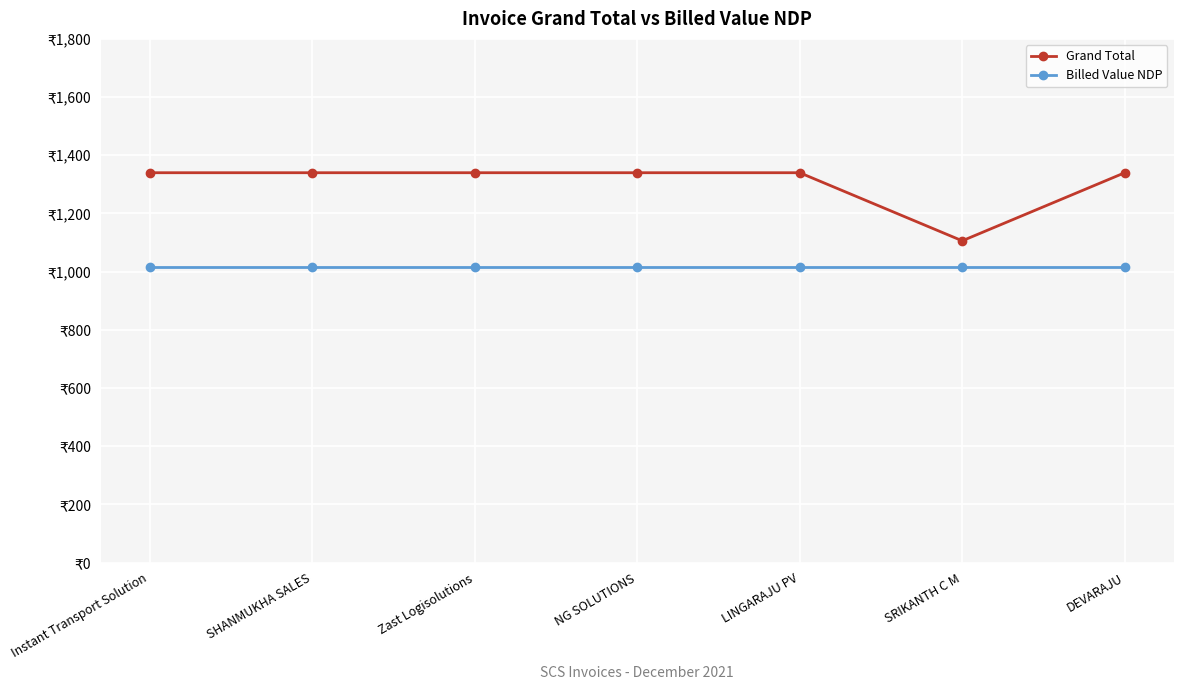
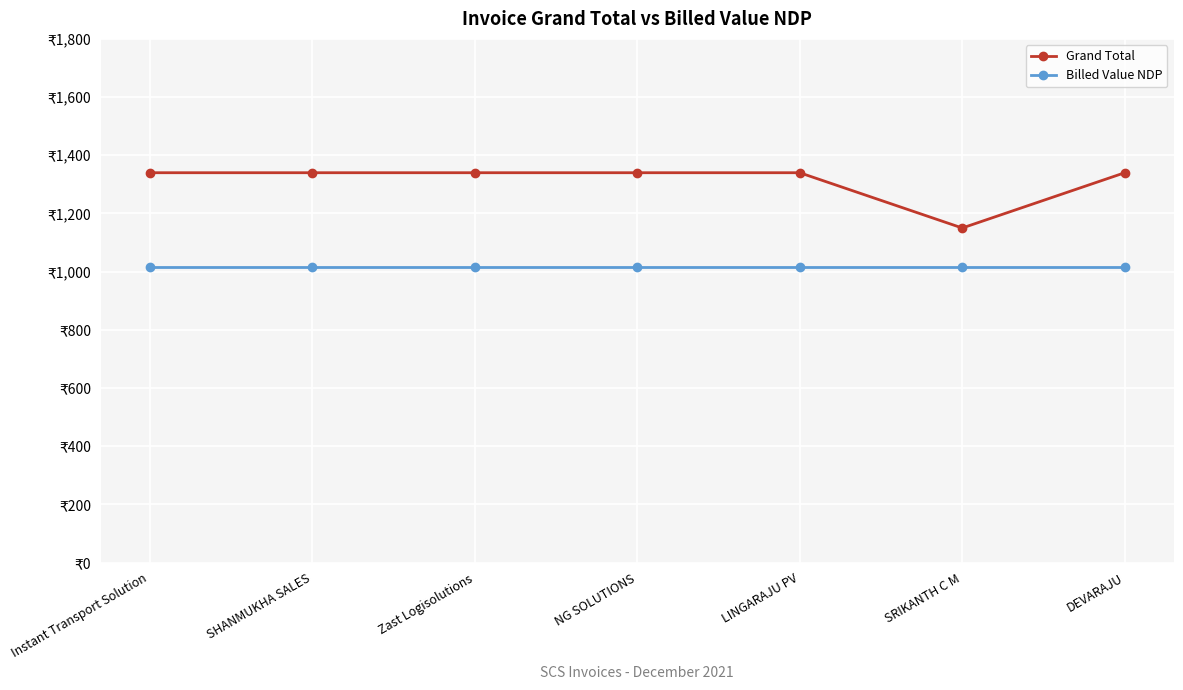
  {
    "Grand Total": {
      "Instant Transport Solution": "₹1,340",
      "SHANMUKHA SALES": "₹1,340",
      "Zast Logisolutions": "₹1,340",
      "NG SOLUTIONS": "₹1,340",
      "LINGARAJU PV": "₹1,340",
-     "SRIKANTH C M": "₹1,110",
+     "SRIKANTH C M": "₹1,150",
      "DEVARAJU": "₹1,340"
    },
    "Billed Value NDP": {
      "Instant Transport Solution": "₹1,020",
      "SHANMUKHA SALES": "₹1,020",
      "Zast Logisolutions": "₹1,020",
      "NG SOLUTIONS": "₹1,020",
      "LINGARAJU PV": "₹1,020",
      "SRIKANTH C M": "₹1,020",
      "DEVARAJU": "₹1,020"
    }
  }
